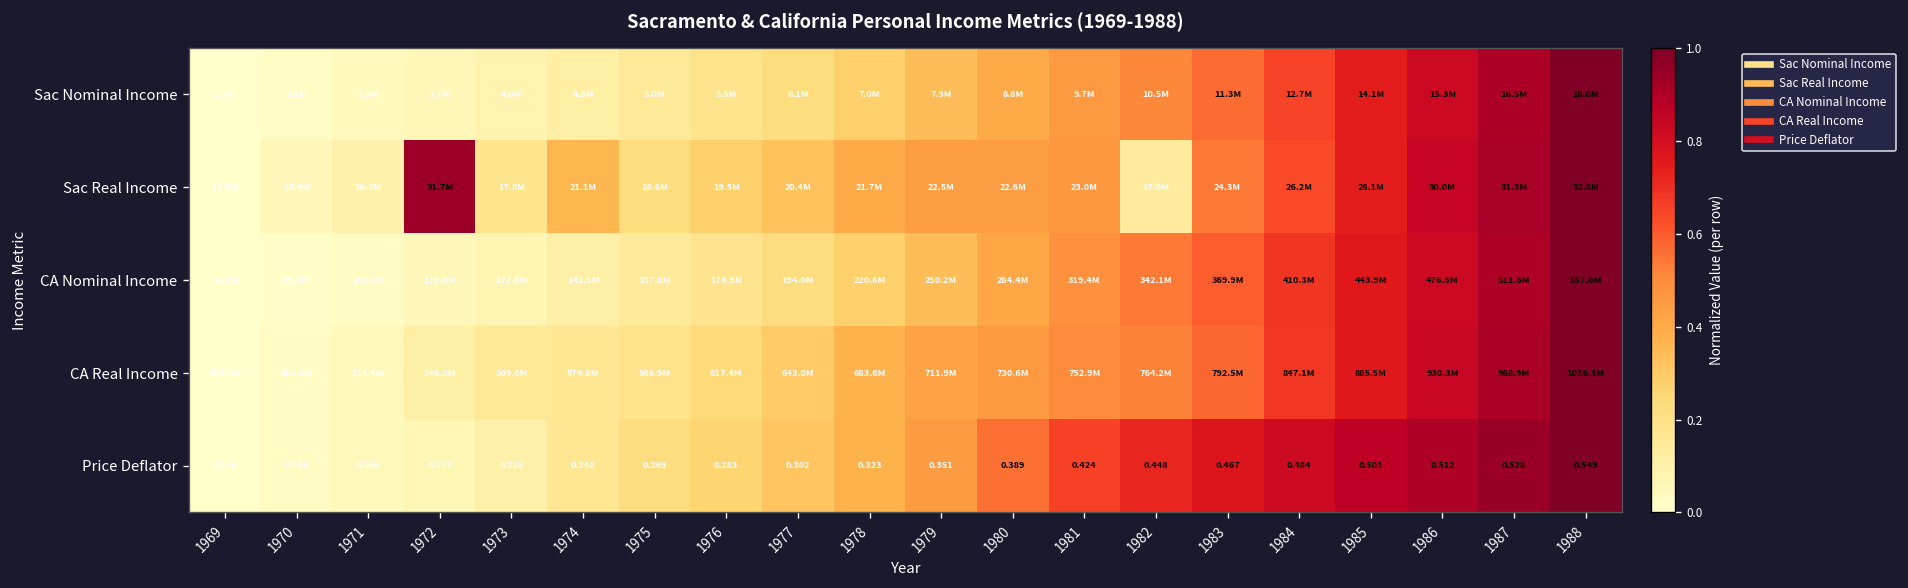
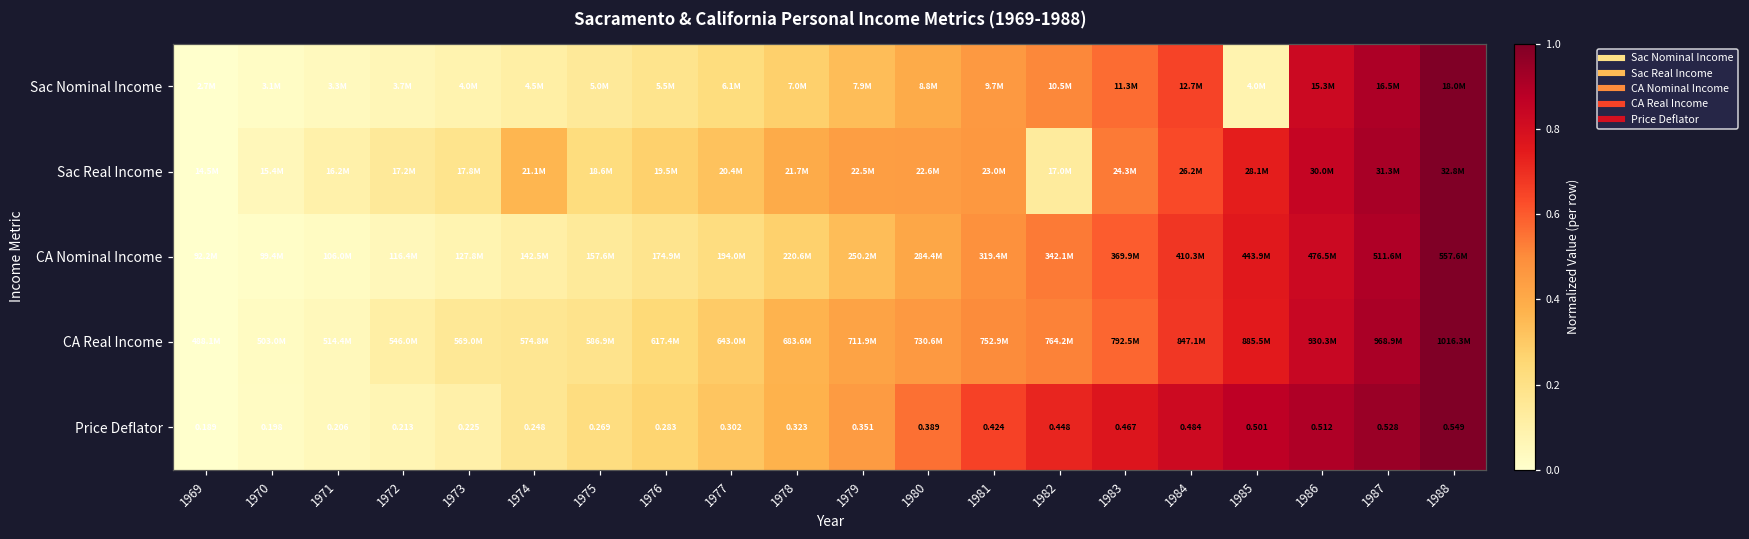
  {
    "Sac Nominal Income": {
      "1969": "2.7M",
      "1970": "3.1M",
      "1971": "3.3M",
      "1972": "3.7M",
      "1973": "4.0M",
      "1974": "4.5M",
      "1975": "5.0M",
      "1976": "5.5M",
      "1977": "6.1M",
      "1978": "7.0M",
      "1979": "7.9M",
      "1980": "8.8M",
      "1981": "9.7M",
      "1982": "10.5M",
      "1983": "11.3M",
      "1984": "12.7M",
-     "1985": "14.1M",
+     "1985": "4.0M",
      "1986": "15.3M",
      "1987": "16.5M",
      "1988": "18.0M"
    },
    "Sac Real Income": {
      "1969": "14.5M",
      "1970": "15.4M",
      "1971": "16.2M",
-     "1972": "31.7M",
+     "1972": "17.2M",
      "1973": "17.8M",
      "1974": "21.1M",
      "1975": "18.6M",
      "1976": "19.5M",
      "1977": "20.4M",
      "1978": "21.7M",
      "1979": "22.5M",
      "1980": "22.6M",
      "1981": "23.0M",
      "1982": "17.0M",
      "1983": "24.3M",
      "1984": "26.2M",
      "1985": "28.1M",
      "1986": "30.0M",
      "1987": "31.3M",
      "1988": "32.8M"
    },
    "CA Nominal Income": {
      "1969": "92.2M",
      "1970": "99.4M",
      "1971": "106.0M",
      "1972": "116.4M",
      "1973": "127.8M",
      "1974": "142.5M",
      "1975": "157.6M",
      "1976": "174.9M",
      "1977": "194.0M",
      "1978": "220.6M",
      "1979": "250.2M",
      "1980": "284.4M",
      "1981": "319.4M",
      "1982": "342.1M",
      "1983": "369.9M",
      "1984": "410.3M",
      "1985": "443.9M",
      "1986": "476.5M",
      "1987": "511.6M",
      "1988": "557.6M"
    },
    "CA Real Income": {
      "1969": "488.1M",
      "1970": "503.0M",
      "1971": "514.4M",
      "1972": "546.0M",
      "1973": "569.0M",
      "1974": "574.8M",
      "1975": "586.9M",
      "1976": "617.4M",
      "1977": "643.0M",
      "1978": "683.6M",
      "1979": "711.9M",
      "1980": "730.6M",
      "1981": "752.9M",
      "1982": "764.2M",
      "1983": "792.5M",
      "1984": "847.1M",
      "1985": "885.5M",
      "1986": "930.3M",
      "1987": "968.9M",
      "1988": "1016.3M"
    },
    "Price Deflator": {
      "1969": "0.189",
      "1970": "0.198",
      "1971": "0.206",
      "1972": "0.213",
      "1973": "0.225",
      "1974": "0.248",
      "1975": "0.269",
      "1976": "0.283",
      "1977": "0.302",
      "1978": "0.323",
      "1979": "0.351",
      "1980": "0.389",
      "1981": "0.424",
      "1982": "0.448",
      "1983": "0.467",
      "1984": "0.484",
      "1985": "0.501",
      "1986": "0.512",
      "1987": "0.528",
      "1988": "0.549"
    }
  }
